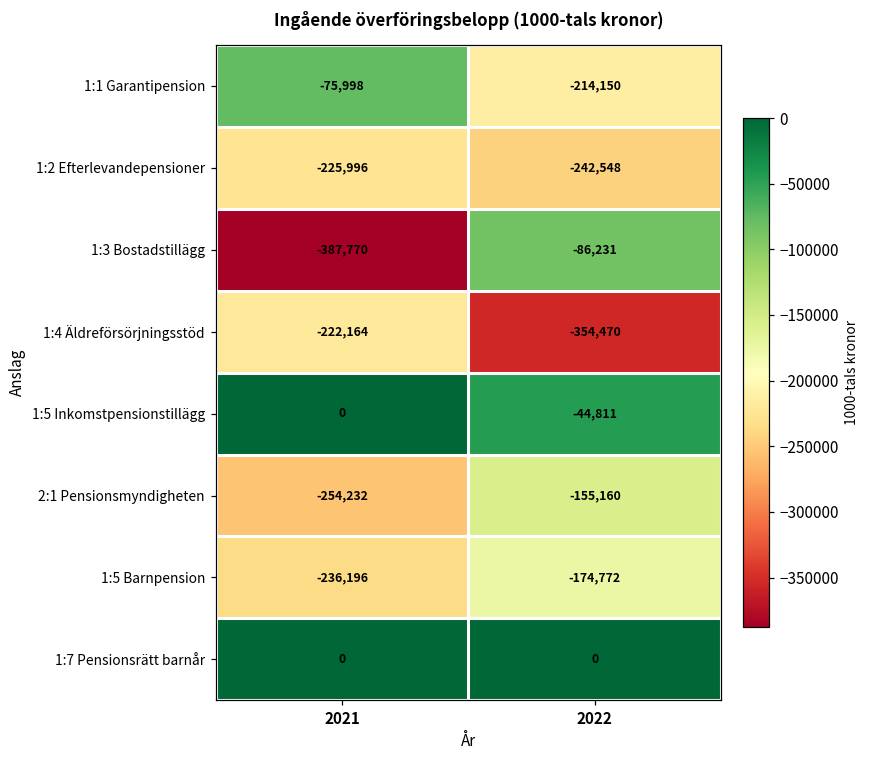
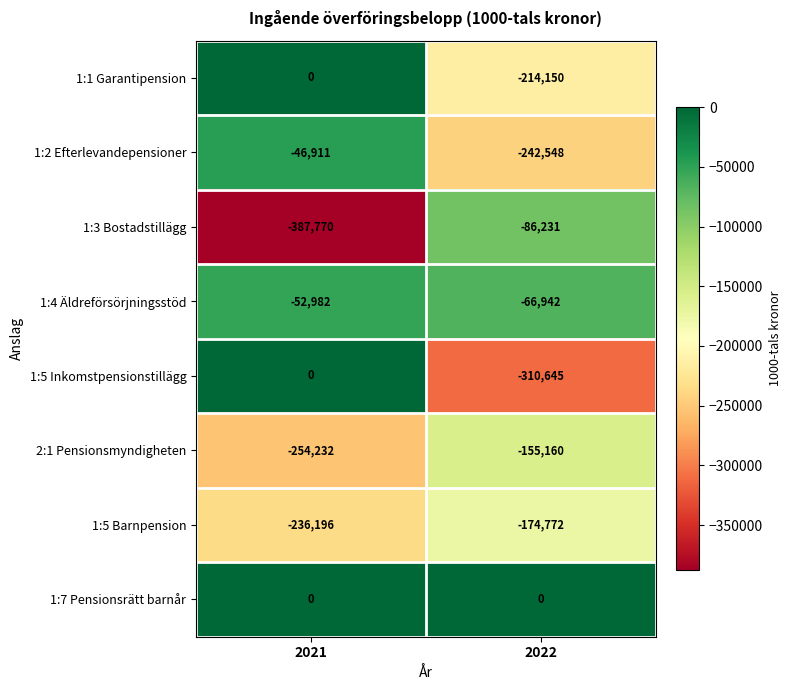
  {
    "1:1 Garantipension": {
-     "2021": "-75,998",
+     "2021": "0",
      "2022": "-214,150"
    },
    "1:2 Efterlevandepensioner": {
-     "2021": "-225,996",
+     "2021": "-46,911",
      "2022": "-242,548"
    },
    "1:3 Bostadstillägg": {
      "2021": "-387,770",
      "2022": "-86,231"
    },
    "1:4 Äldreförsörjningsstöd": {
-     "2021": "-222,164",
-     "2022": "-354,470"
+     "2021": "-52,982",
+     "2022": "-66,942"
    },
    "1:5 Inkomstpensionstillägg": {
      "2021": "0",
-     "2022": "-44,811"
+     "2022": "-310,645"
    },
    "2:1 Pensionsmyndigheten": {
      "2021": "-254,232",
      "2022": "-155,160"
    },
    "1:5 Barnpension": {
      "2021": "-236,196",
      "2022": "-174,772"
    },
    "1:7 Pensionsrätt barnår": {
      "2021": "0",
      "2022": "0"
    }
  }
